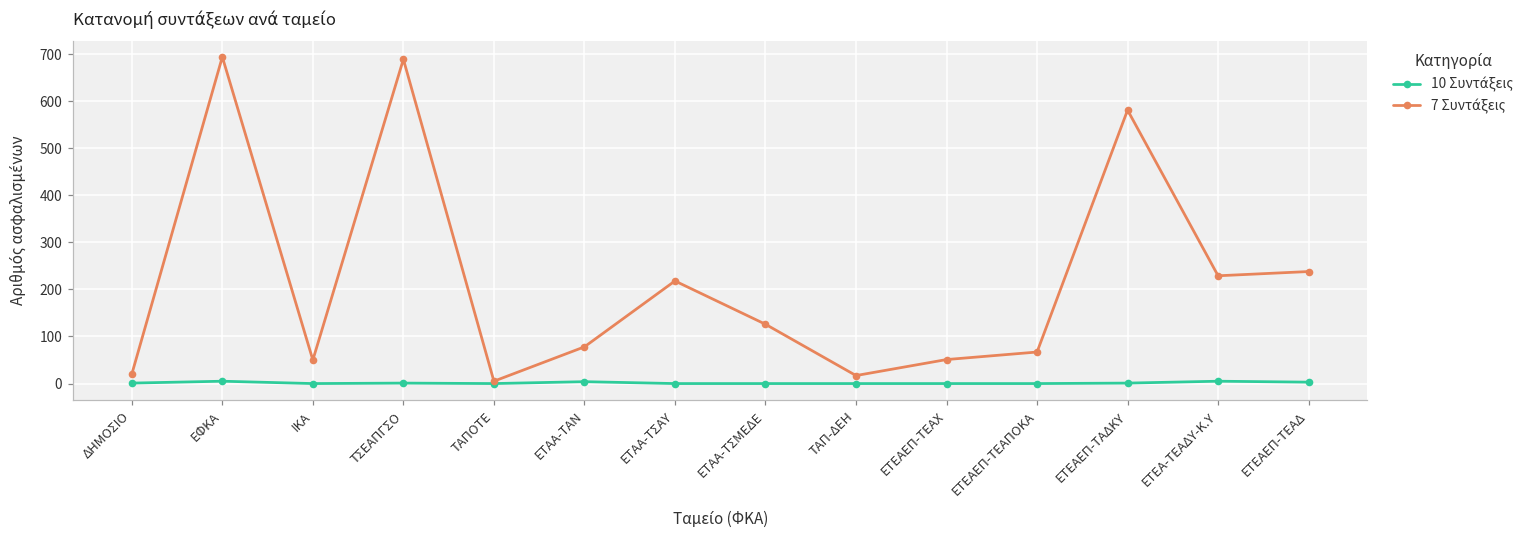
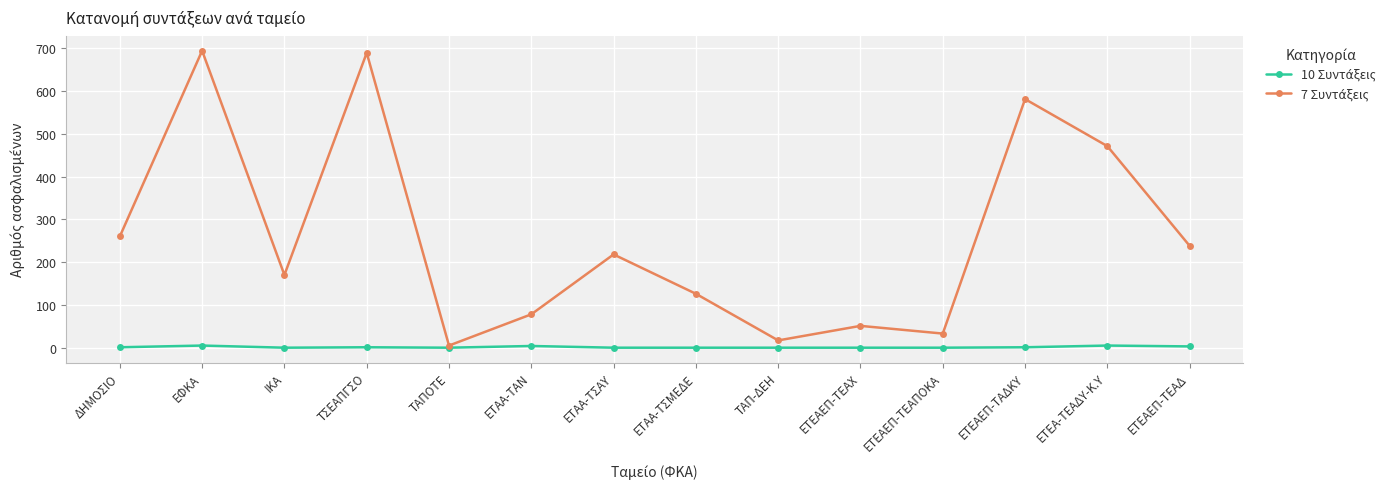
  {
    "10 Συντάξεις": {
      "ΔΗΜΟΣΙΟ": 0,
      "ΕΦΚΑ": 10,
      "ΙΚΑ": 0,
      "ΤΣΕΑΠΓΣΟ": 0,
      "ΕΤΑΑ-ΤΑΝ": 0,
      "ΕΤΑΑ-ΤΣΑΥ": 0,
      "ΕΤΑΑ-ΤΣΜΕΔΕ": 0,
      "ΤΑΠ-ΔΕΗ": 0,
      "ΕΤΕΑΕΠ-ΤΕΑΧ": 0,
      "ΕΤΕΑΕΠ-ΤΕΑΠΟΚΑ": 0,
      "ΕΤΕΑΕΠ-ΤΑΔΚΥ": 0,
      "ΕΤΕΑ-ΤΕΑΔΥ-Κ.Υ": 10,
      "ΕΤΕΑΕΠ-ΤΕΑΔ": 0
    },
    "7 Συντάξεις": {
-     "ΔΗΜΟΣΙΟ": 20,
+     "ΔΗΜΟΣΙΟ": 260,
      "ΕΦΚΑ": 690,
-     "ΙΚΑ": 50,
+     "ΙΚΑ": 170,
      "ΤΣΕΑΠΓΣΟ": 690,
      "ΕΤΑΑ-ΤΑΝ": 80,
      "ΕΤΑΑ-ΤΣΑΥ": 220,
      "ΕΤΑΑ-ΤΣΜΕΔΕ": 130,
      "ΤΑΠ-ΔΕΗ": 20,
      "ΕΤΕΑΕΠ-ΤΕΑΧ": 50,
-     "ΕΤΕΑΕΠ-ΤΕΑΠΟΚΑ": 70,
+     "ΕΤΕΑΕΠ-ΤΕΑΠΟΚΑ": 30,
      "ΕΤΕΑΕΠ-ΤΑΔΚΥ": 580,
-     "ΕΤΕΑ-ΤΕΑΔΥ-Κ.Υ": 230,
+     "ΕΤΕΑ-ΤΕΑΔΥ-Κ.Υ": 470,
      "ΕΤΕΑΕΠ-ΤΕΑΔ": 240
    }
  }
